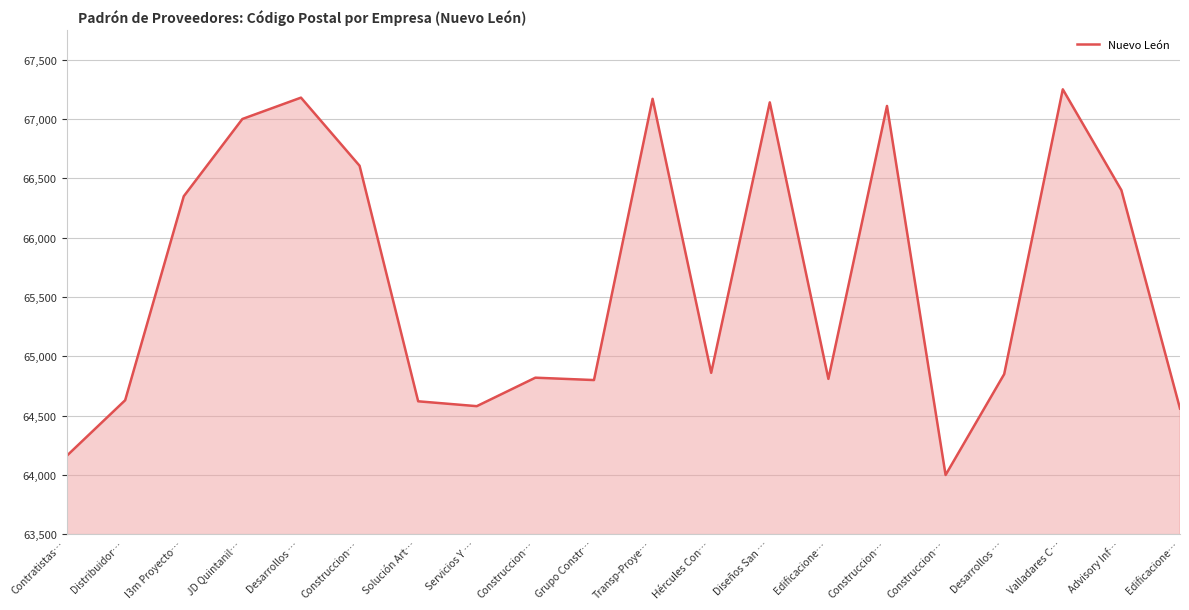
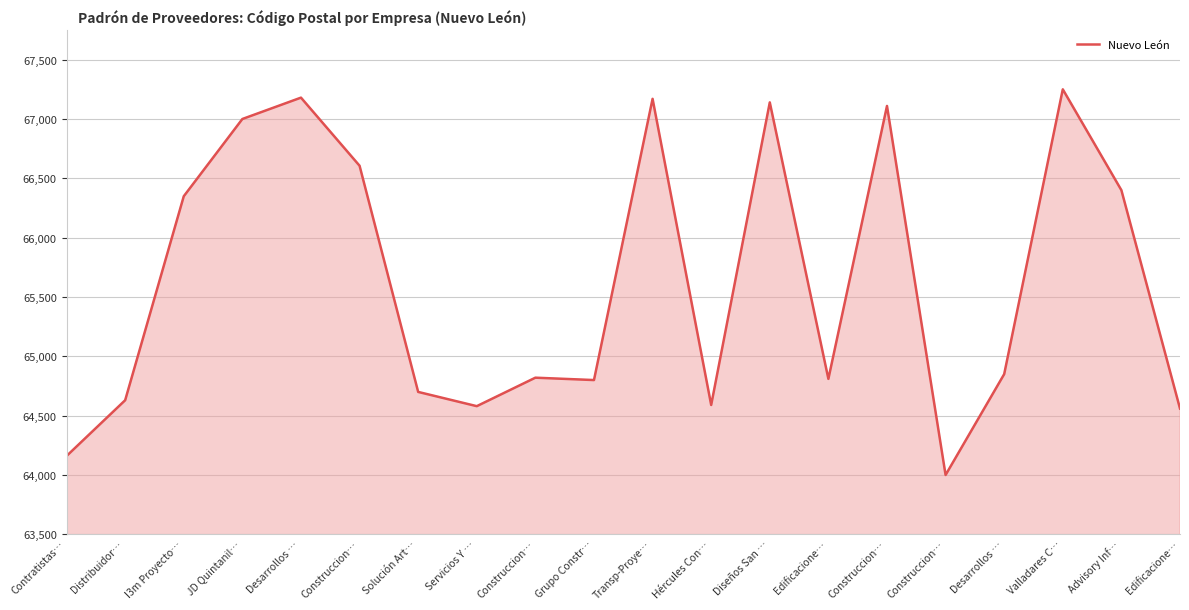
  {
    "Contratistas…": "64,160",
    "Distribuidor…": "64,630",
    "I3m Proyecto…": "66,350",
    "JD Quintanil…": "67,000",
-   "Solución Art…": "64,620",
+   "Solución Art…": "64,700",
    "Servicios Y …": "64,580",
    "Grupo Constr…": "64,800",
    "Transp-Proye…": "67,170",
-   "Hércules Con…": "64,860",
+   "Hércules Con…": "64,590",
    "Diseños San …": "67,140",
    "Valladares C…": "67,250",
    "Advisory Inf…": "66,400"
  }
